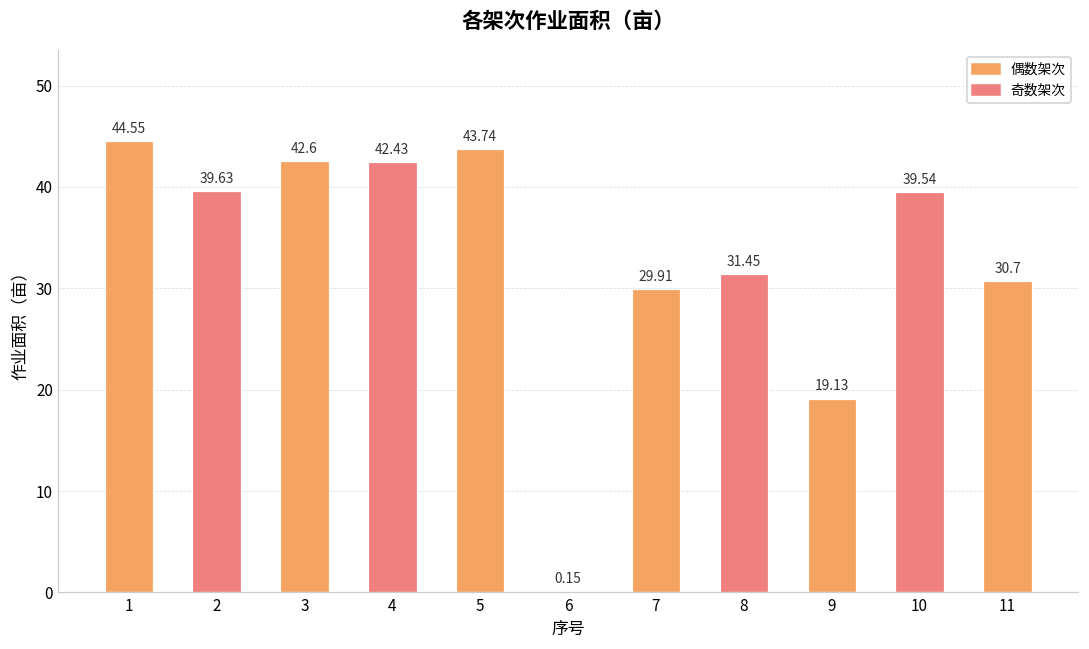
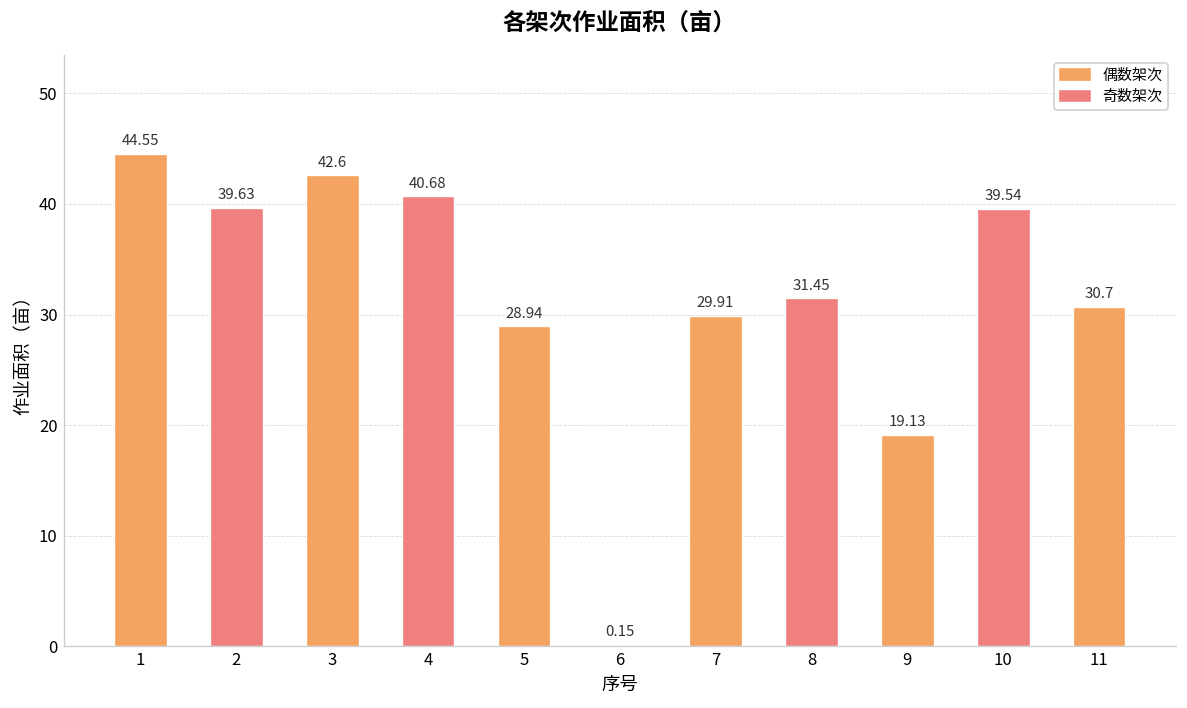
  {
    "1": 44.55,
    "2": 39.63,
    "3": 42.6,
-   "4": 42.43,
-   "5": 43.74,
+   "4": 40.68,
+   "5": 28.94,
    "6": 0.15,
    "7": 29.91,
    "8": 31.45,
    "9": 19.13,
    "10": 39.54,
    "11": 30.7
  }
